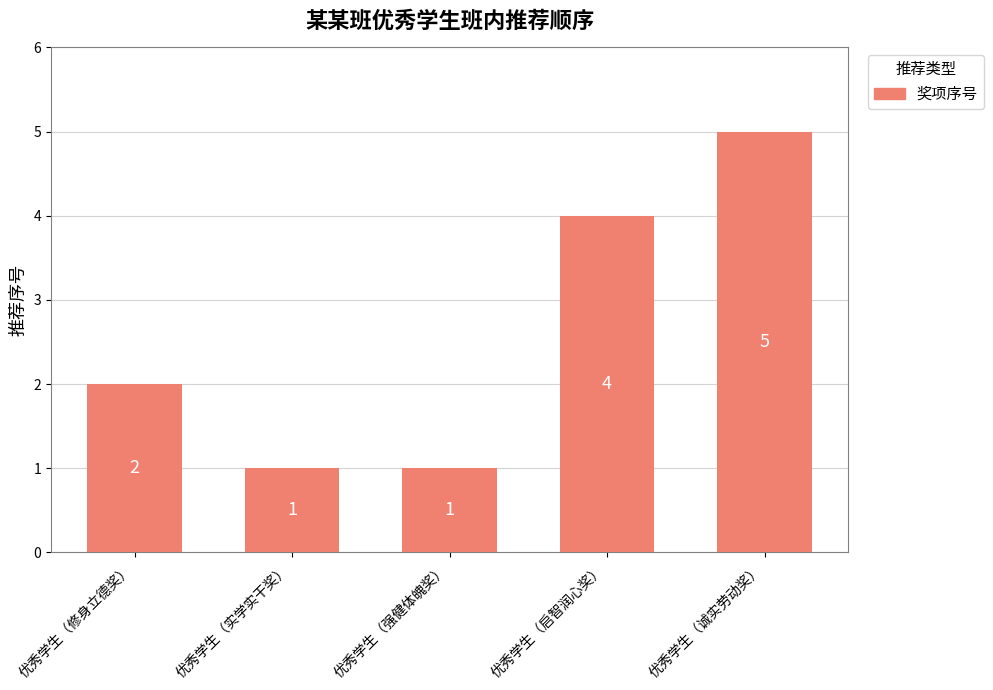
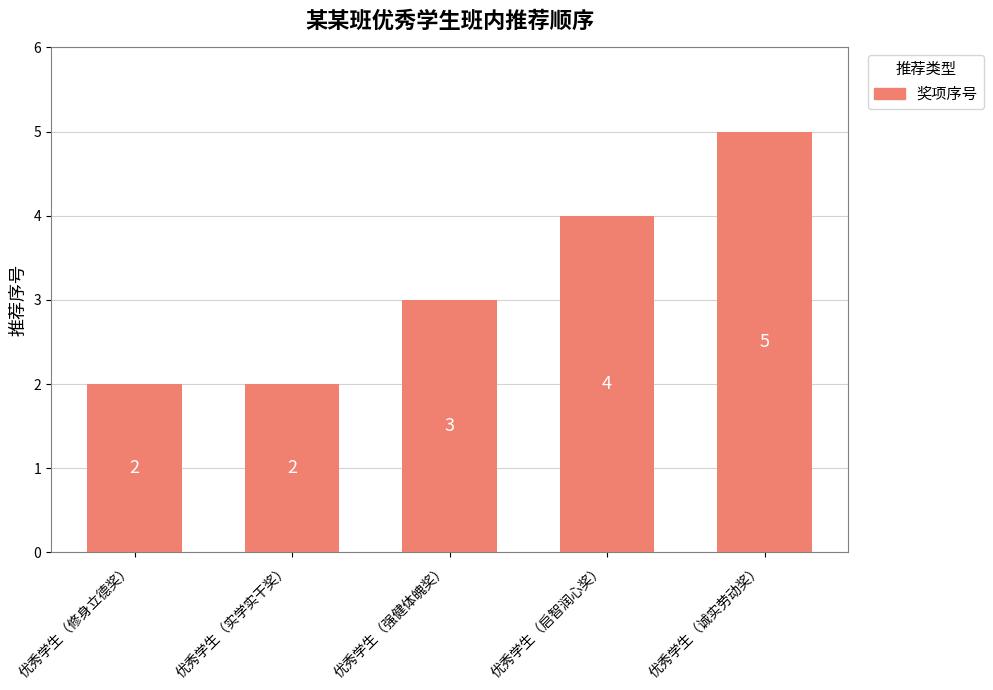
  {
    "优秀学生（修身立德奖）": 2,
-   "优秀学生（实学实干奖）": 1,
-   "优秀学生（强健体魄奖）": 1,
+   "优秀学生（实学实干奖）": 2,
+   "优秀学生（强健体魄奖）": 3,
    "优秀学生（启智润心奖）": 4,
    "优秀学生（诚实劳动奖）": 5
  }
